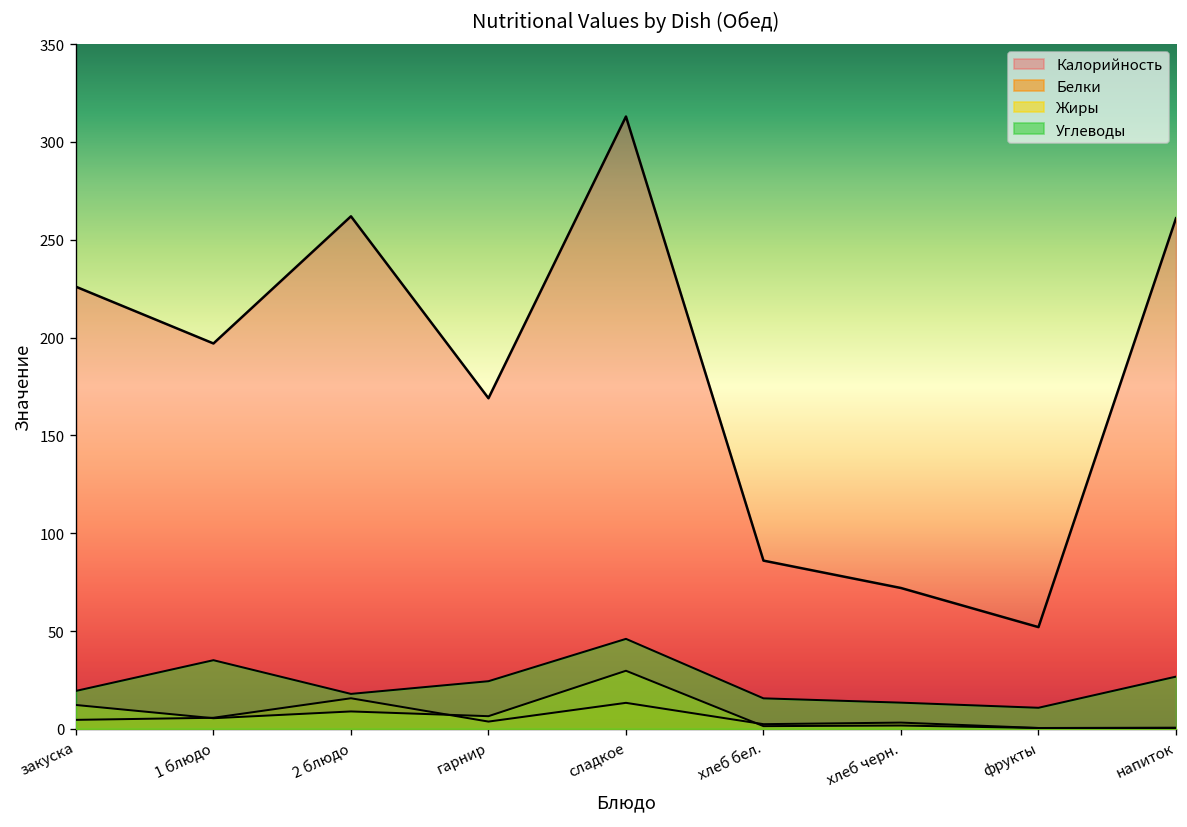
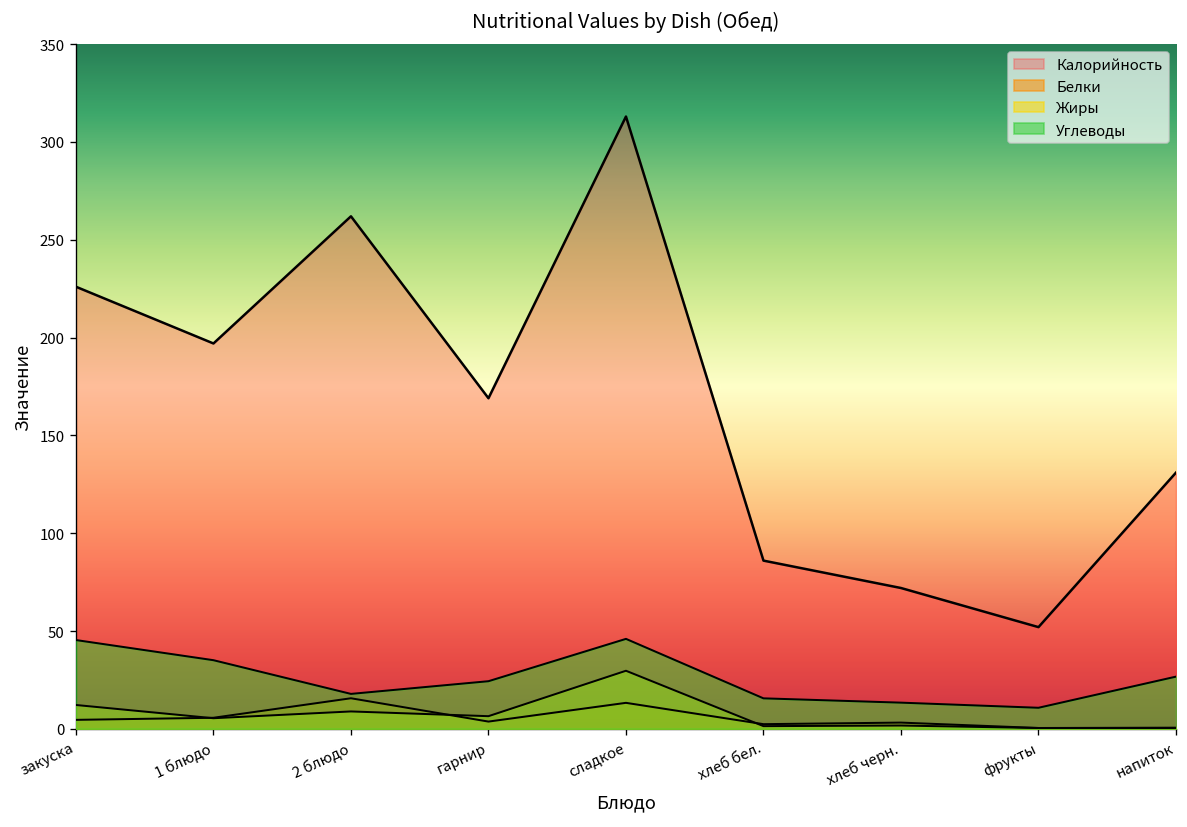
  {
    "Калорийность": {
      "закуска": 226,
      "1 блюдо": 197,
      "2 блюдо": 262,
      "гарнир": 169,
      "сладкое": 313,
      "хлеб бел.": 86,
      "хлеб черн.": 72,
      "фрукты": 52,
-     "напиток": 261
+     "напиток": 131
    },
    "Белки": {
      "закуска": 5,
      "2 блюдо": 16,
      "гарнир": 4,
      "сладкое": 13
    },
    "Жиры": {
      "закуска": 12,
      "2 блюдо": 9,
      "гарнир": 6,
      "сладкое": 30
    },
    "Углеводы": {
-     "закуска": 19,
+     "закуска": 45,
      "1 блюдо": 35,
      "2 блюдо": 18,
      "гарнир": 24,
      "сладкое": 46,
      "хлеб бел.": 16,
      "хлеб черн.": 13,
      "фрукты": 11,
      "напиток": 27
    }
  }
